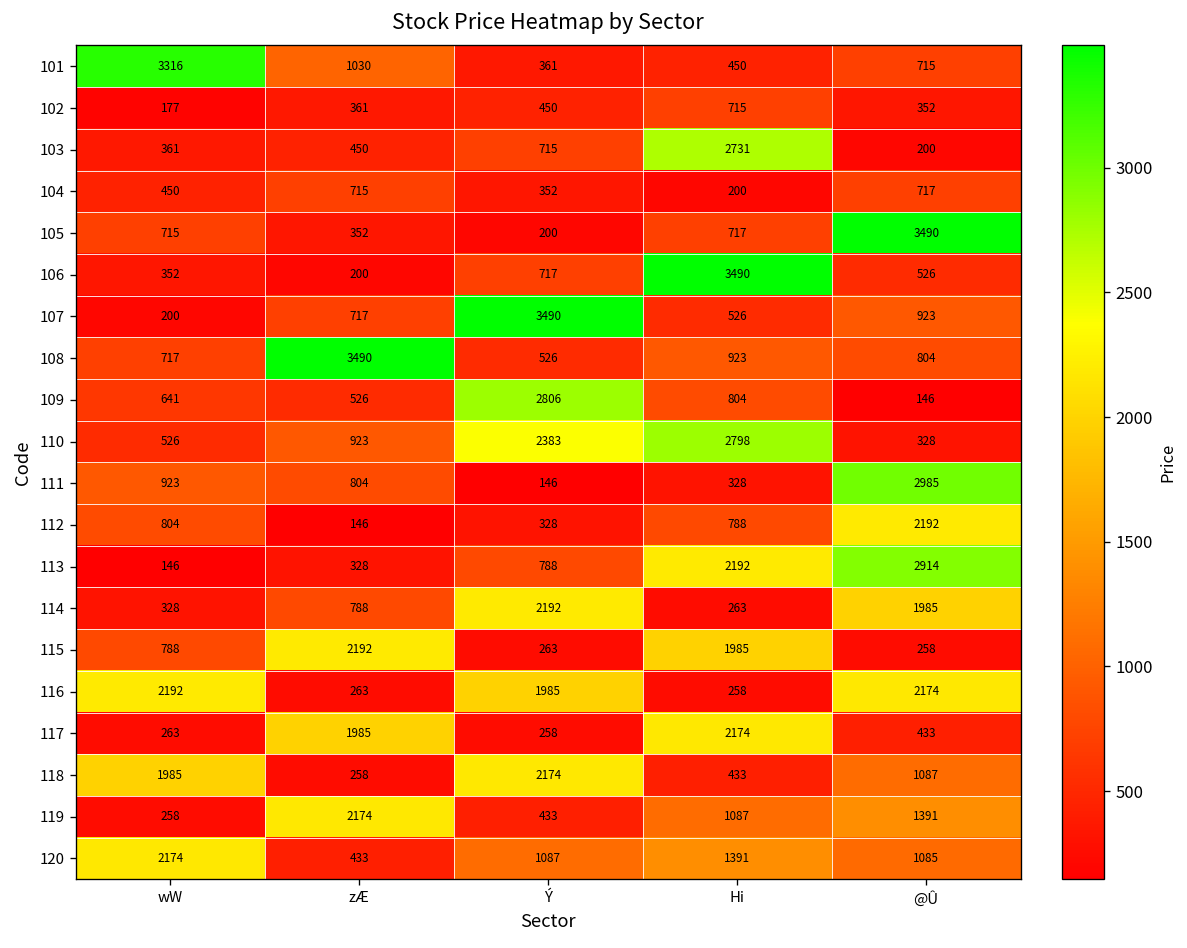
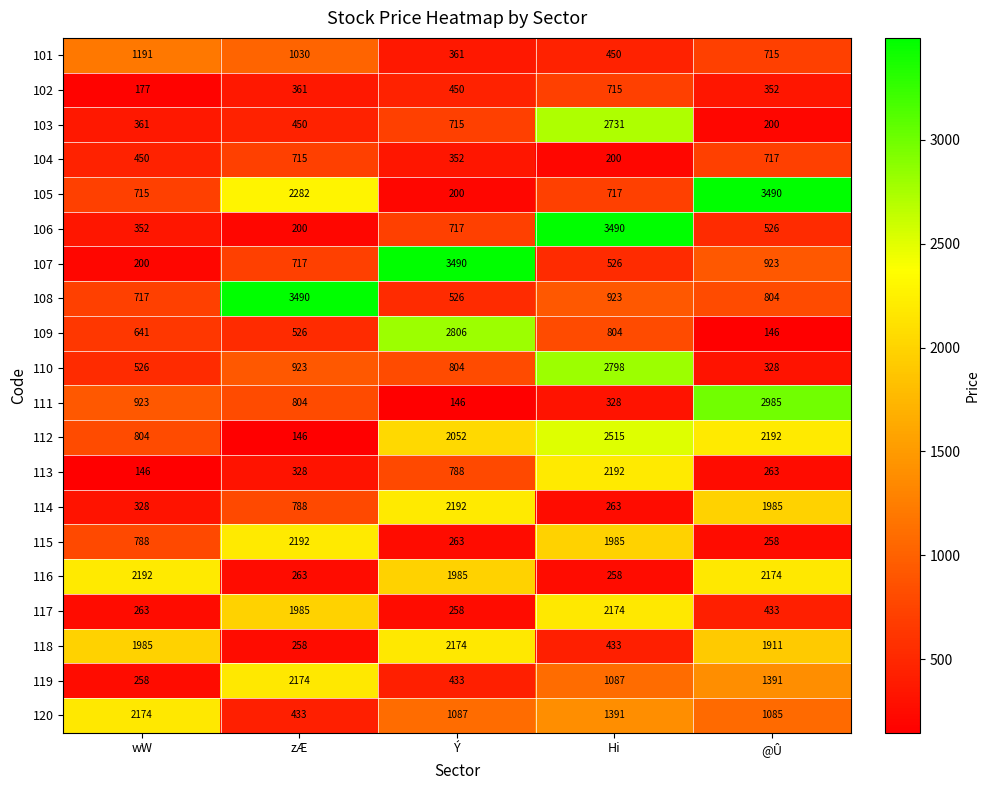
  {
    "101": {
-     "wW": 3316,
+     "wW": 1191,
      "zÆ": 1030,
      "Ý": 361,
      "Hi": 450,
      "@Û": 715
    },
    "102": {
      "wW": 177,
      "zÆ": 361,
      "Ý": 450,
      "Hi": 715,
      "@Û": 352
    },
    "103": {
      "wW": 361,
      "zÆ": 450,
      "Ý": 715,
      "Hi": 2731,
      "@Û": 200
    },
    "104": {
      "wW": 450,
      "zÆ": 715,
      "Ý": 352,
      "Hi": 200,
      "@Û": 717
    },
    "105": {
      "wW": 715,
-     "zÆ": 352,
+     "zÆ": 2282,
      "Ý": 200,
      "Hi": 717,
      "@Û": 3490
    },
    "106": {
      "wW": 352,
      "zÆ": 200,
      "Ý": 717,
      "Hi": 3490,
      "@Û": 526
    },
    "107": {
      "wW": 200,
      "zÆ": 717,
      "Ý": 3490,
      "Hi": 526,
      "@Û": 923
    },
    "108": {
      "wW": 717,
      "zÆ": 3490,
      "Ý": 526,
      "Hi": 923,
      "@Û": 804
    },
    "109": {
      "wW": 641,
      "zÆ": 526,
      "Ý": 2806,
      "Hi": 804,
      "@Û": 146
    },
    "110": {
      "wW": 526,
      "zÆ": 923,
-     "Ý": 2383,
+     "Ý": 804,
      "Hi": 2798,
      "@Û": 328
    },
    "111": {
      "wW": 923,
      "zÆ": 804,
      "Ý": 146,
      "Hi": 328,
      "@Û": 2985
    },
    "112": {
      "wW": 804,
      "zÆ": 146,
-     "Ý": 328,
-     "Hi": 788,
+     "Ý": 2052,
+     "Hi": 2515,
      "@Û": 2192
    },
    "113": {
      "wW": 146,
      "zÆ": 328,
      "Ý": 788,
      "Hi": 2192,
-     "@Û": 2914
+     "@Û": 263
    },
    "114": {
      "wW": 328,
      "zÆ": 788,
      "Ý": 2192,
      "Hi": 263,
      "@Û": 1985
    },
    "115": {
      "wW": 788,
      "zÆ": 2192,
      "Ý": 263,
      "Hi": 1985,
      "@Û": 258
    },
    "116": {
      "wW": 2192,
      "zÆ": 263,
      "Ý": 1985,
      "Hi": 258,
      "@Û": 2174
    },
    "117": {
      "wW": 263,
      "zÆ": 1985,
      "Ý": 258,
      "Hi": 2174,
      "@Û": 433
    },
    "118": {
      "wW": 1985,
      "zÆ": 258,
      "Ý": 2174,
      "Hi": 433,
-     "@Û": 1087
+     "@Û": 1911
    },
    "119": {
      "wW": 258,
      "zÆ": 2174,
      "Ý": 433,
      "Hi": 1087,
      "@Û": 1391
    },
    "120": {
      "wW": 2174,
      "zÆ": 433,
      "Ý": 1087,
      "Hi": 1391,
      "@Û": 1085
    }
  }
